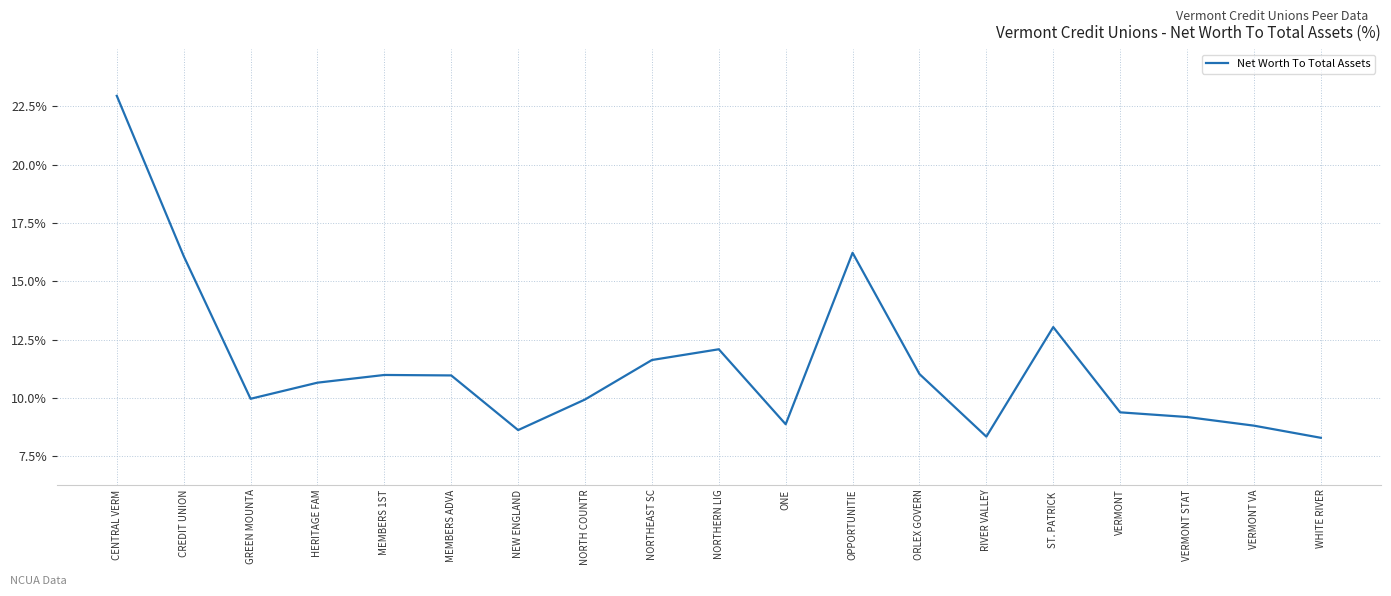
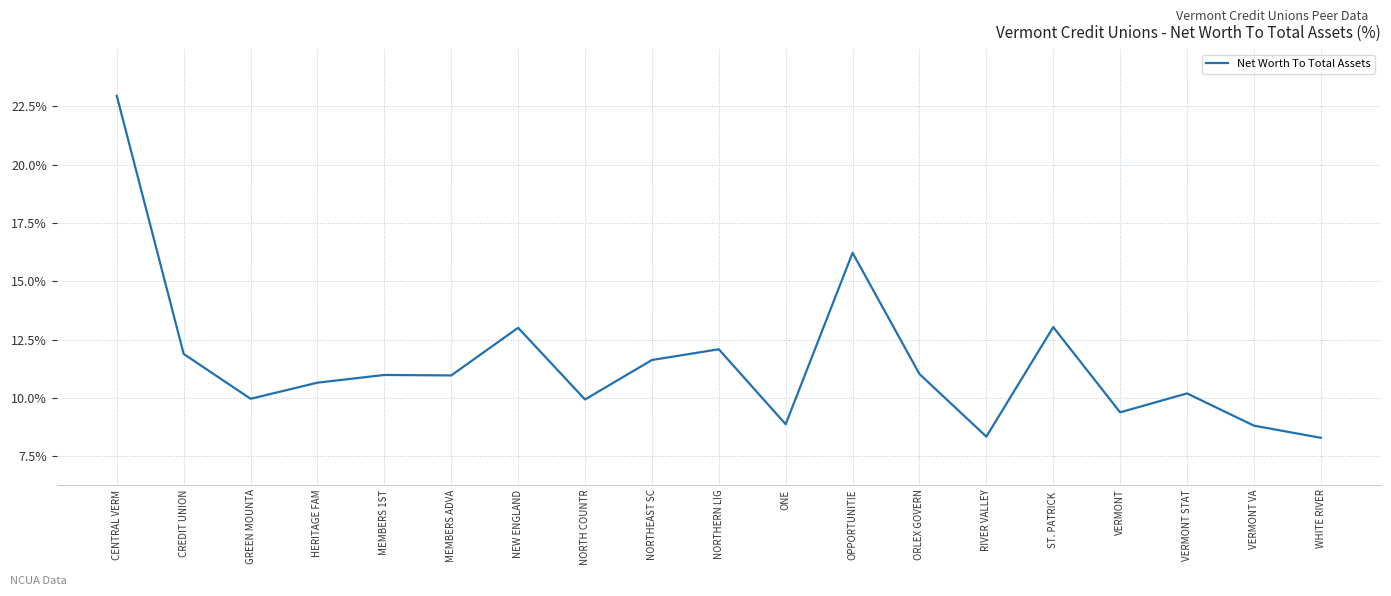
  {
    "CENTRAL VERM": "22.9%",
-   "CREDIT UNION": "16.1%",
+   "CREDIT UNION": "11.9%",
    "GREEN MOUNTA": "10.0%",
    "HERITAGE FAM": "10.7%",
    "MEMBERS 1ST": "11.0%",
    "MEMBERS ADVA": "11.0%",
-   "NEW ENGLAND": "8.6%",
+   "NEW ENGLAND": "13.0%",
    "NORTH COUNTR": "9.9%",
    "NORTHEAST SC": "11.6%",
    "NORTHERN LIG": "12.1%",
    "ONE": "8.9%",
    "OPPORTUNITIE": "16.2%",
    "ORLEX GOVERN": "11.0%",
    "RIVER VALLEY": "8.4%",
    "ST. PATRICK": "13.0%",
    "VERMONT": "9.4%",
-   "VERMONT STAT": "9.2%",
+   "VERMONT STAT": "10.2%",
    "VERMONT VA": "8.8%",
    "WHITE RIVER": "8.3%"
  }
